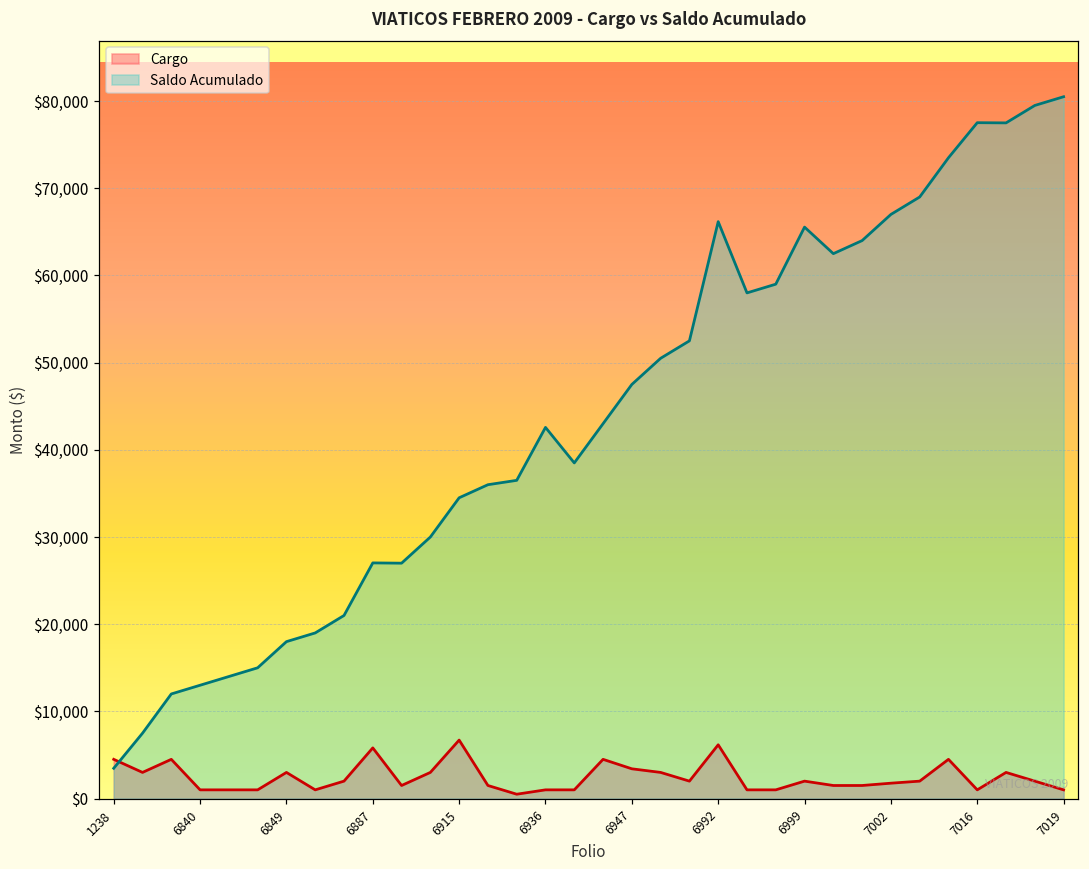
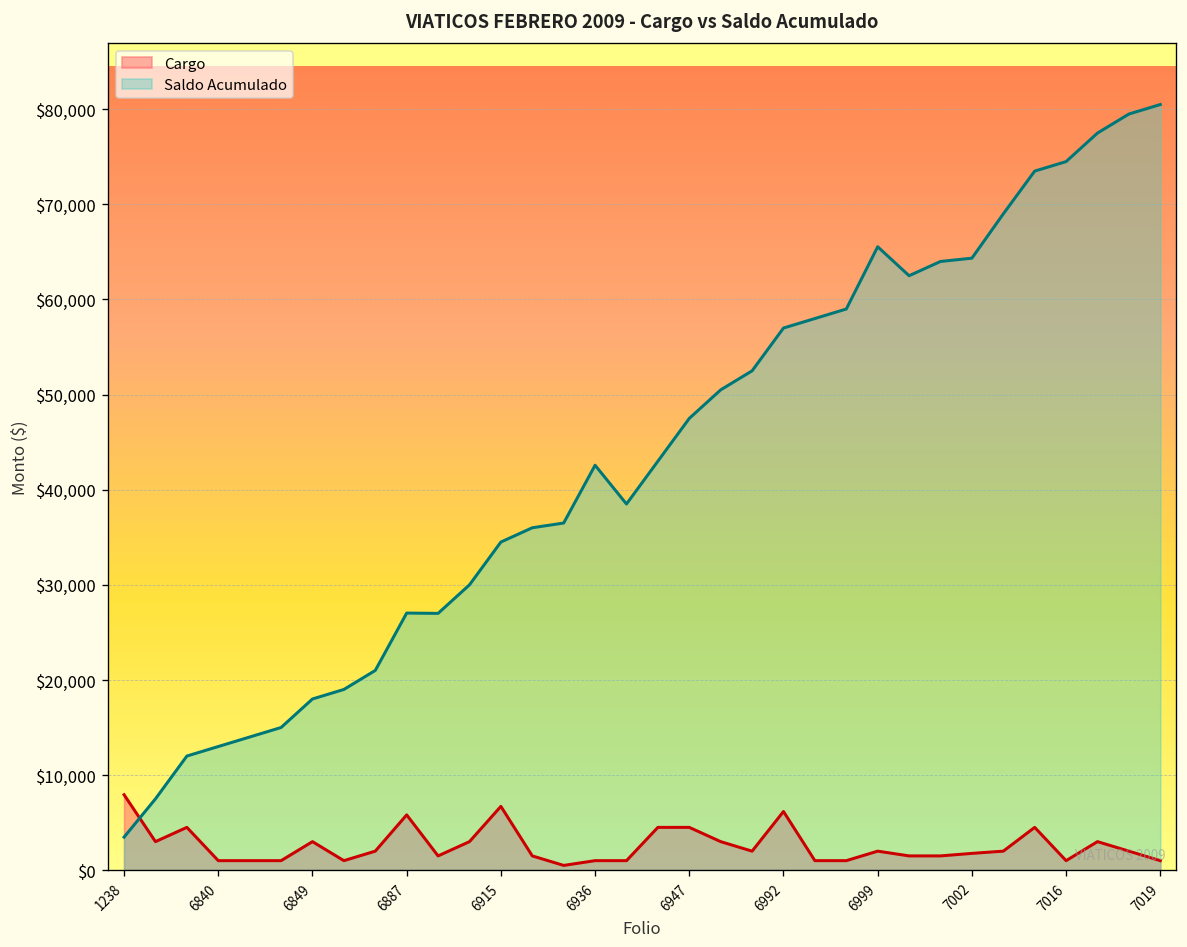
  {
    "Cargo": {
-     "1238": "$5,000",
+     "1238": "$8,000",
      "6840": "$1,000",
      "6849": "$3,000",
      "6887": "$6,000",
      "6915": "$7,000",
      "6936": "$1,000",
-     "6947": "$3,000",
+     "6947": "$5,000",
      "6992": "$6,000",
      "6999": "$2,000",
      "7002": "$2,000",
      "7016": "$1,000",
      "7019": "$1,000"
    },
    "Saldo Acumulado": {
      "1238": "$3,000",
      "6840": "$13,000",
      "6849": "$18,000",
      "6887": "$27,000",
      "6915": "$35,000",
      "6936": "$43,000",
      "6947": "$48,000",
-     "6992": "$66,000",
+     "6992": "$57,000",
      "6999": "$66,000",
-     "7002": "$67,000",
-     "7016": "$78,000",
+     "7002": "$64,000",
+     "7016": "$75,000",
      "7019": "$81,000"
    }
  }
